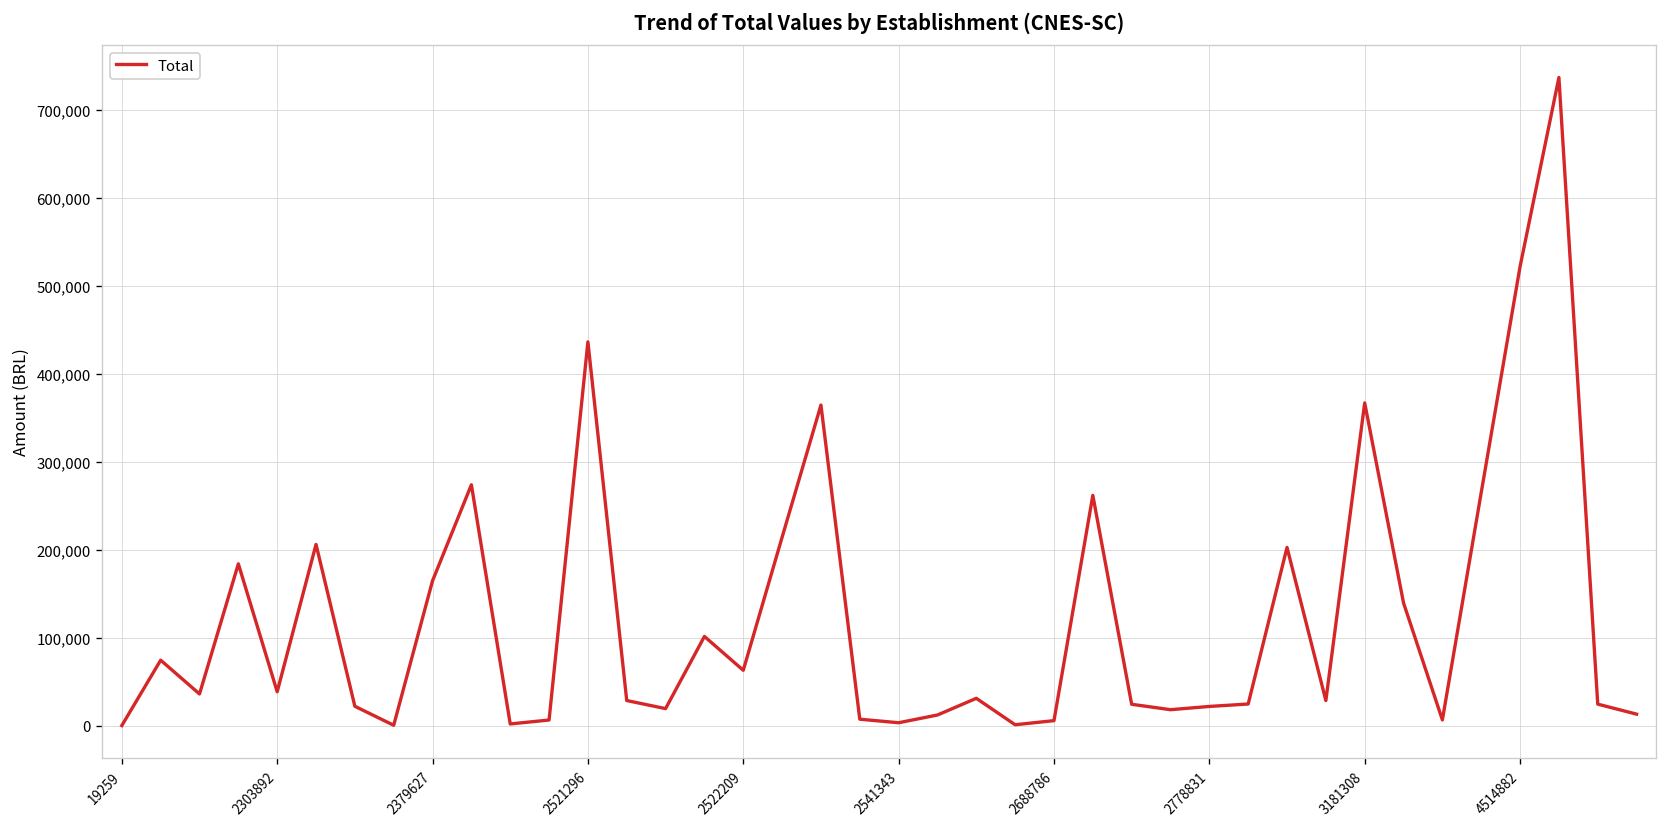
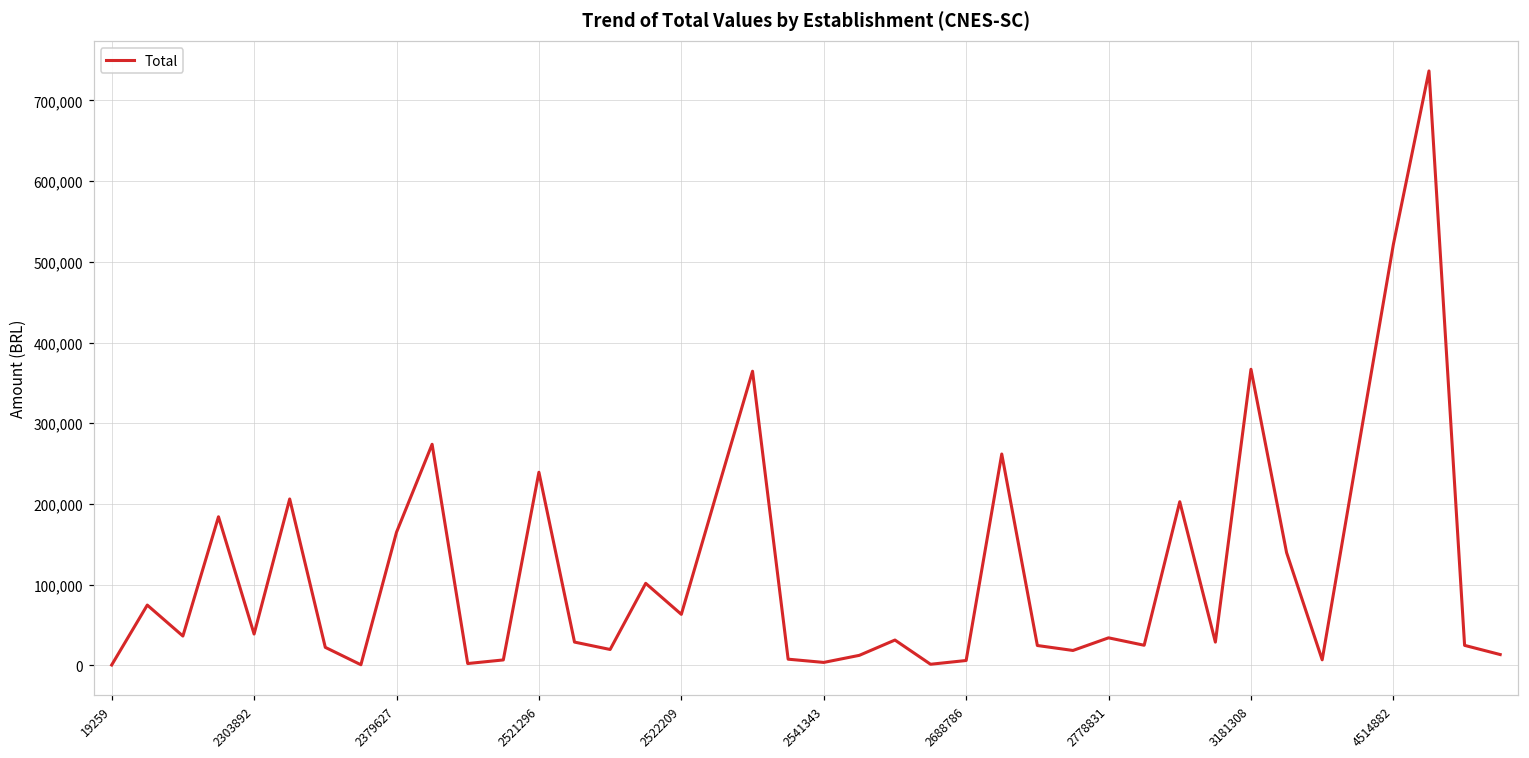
  {
    "19259": "0",
    "2303892": "40,000",
    "2379627": "160,000",
-   "2521296": "440,000",
+   "2521296": "240,000",
    "2522209": "60,000",
    "2541343": "0",
    "2688786": "10,000",
-   "2778831": "20,000",
+   "2778831": "30,000",
    "3181308": "370,000",
    "4514882": "520,000"
  }
